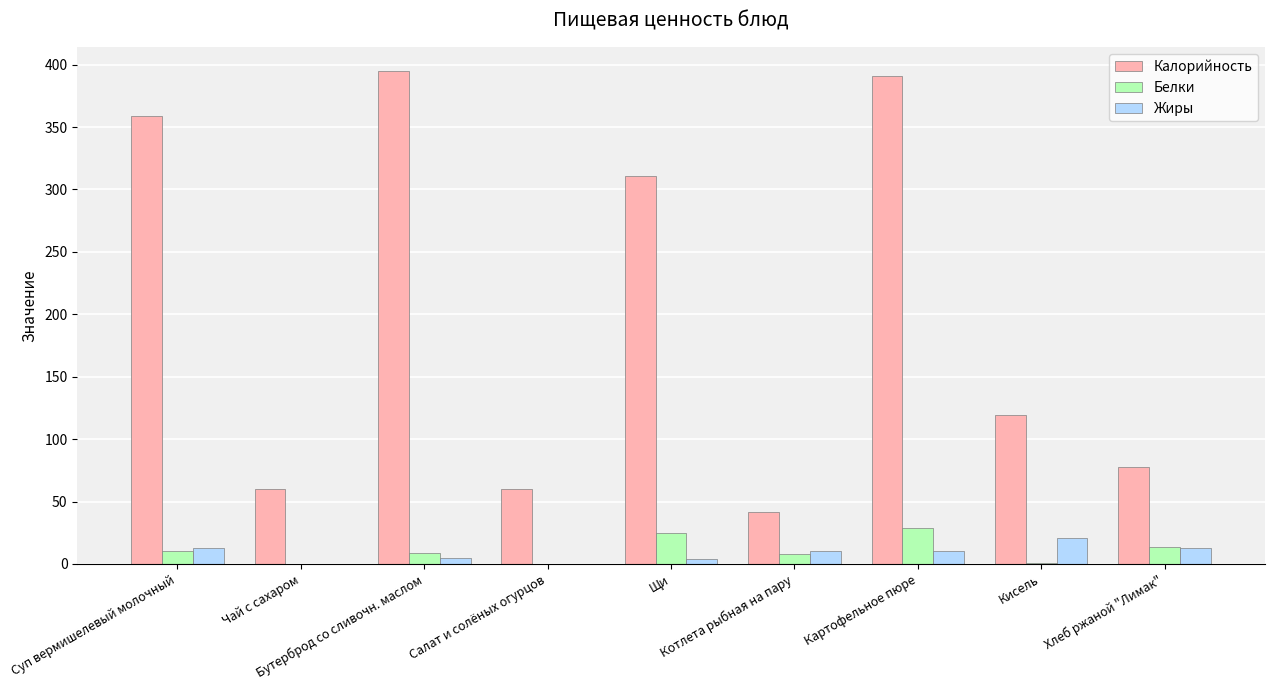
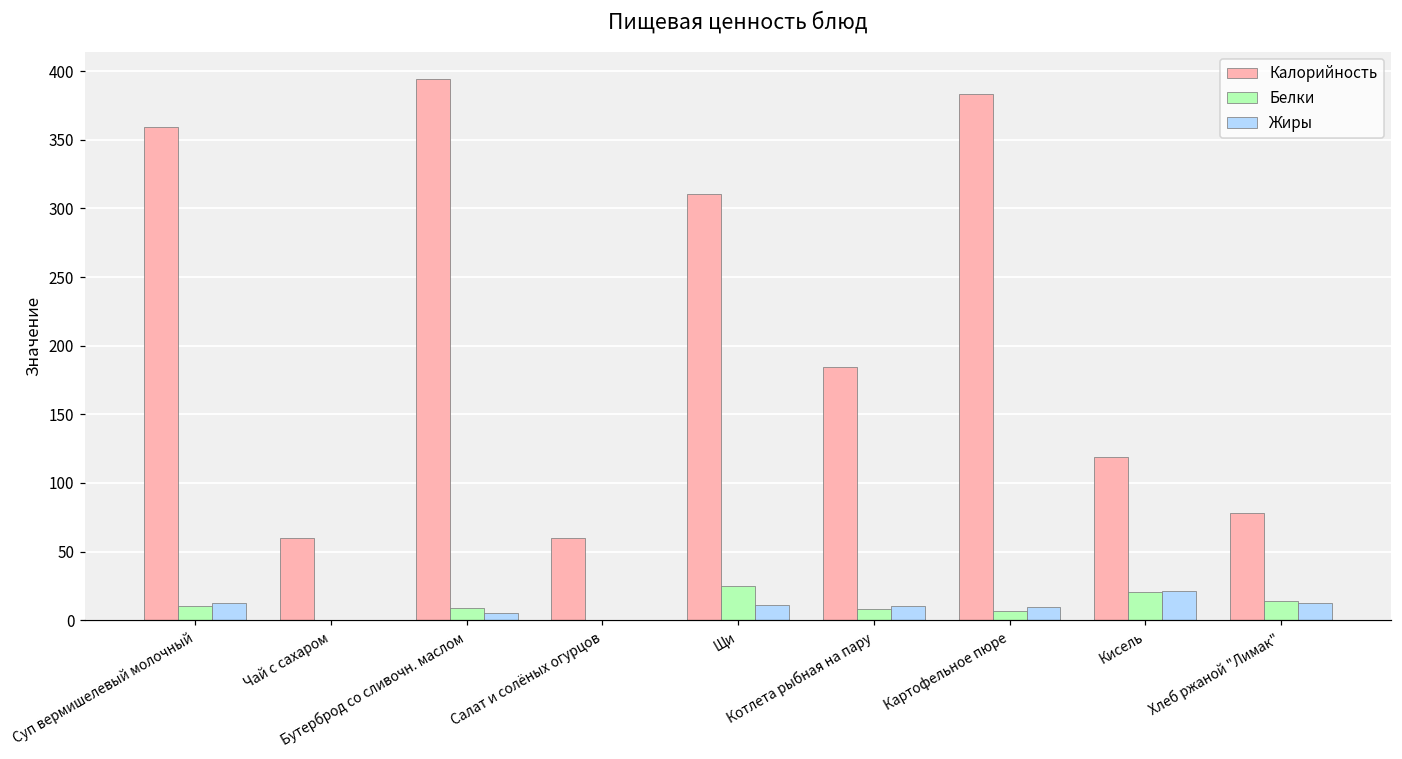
  {
    "Калорийность": {
      "Суп вермишелевый молочный": 359,
      "Чай с сахаром": 60,
      "Бутерброд со сливочн. маслом": 395,
      "Салат и солёных огурцов": 60,
      "Щи": 311,
-     "Котлета рыбная на пару": 41,
-     "Картофельное пюре": 391,
+     "Котлета рыбная на пару": 185,
+     "Картофельное пюре": 383,
      "Кисель": 119,
      "Хлеб ржаной \"Лимак\"": 78
    },
    "Белки": {
      "Суп вермишелевый молочный": 10,
      "Чай с сахаром": 0,
      "Бутерброд со сливочн. маслом": 9,
      "Салат и солёных огурцов": 0,
      "Щи": 25,
      "Котлета рыбная на пару": 8,
-     "Картофельное пюре": 29,
-     "Кисель": 1,
+     "Картофельное пюре": 7,
+     "Кисель": 21,
      "Хлеб ржаной \"Лимак\"": 14
    },
    "Жиры": {
      "Суп вермишелевый молочный": 13,
      "Чай с сахаром": 0,
      "Бутерброд со сливочн. маслом": 5,
      "Салат и солёных огурцов": 0,
-     "Щи": 4,
+     "Щи": 11,
      "Котлета рыбная на пару": 11,
      "Картофельное пюре": 10,
      "Кисель": 21,
      "Хлеб ржаной \"Лимак\"": 13
    }
  }
